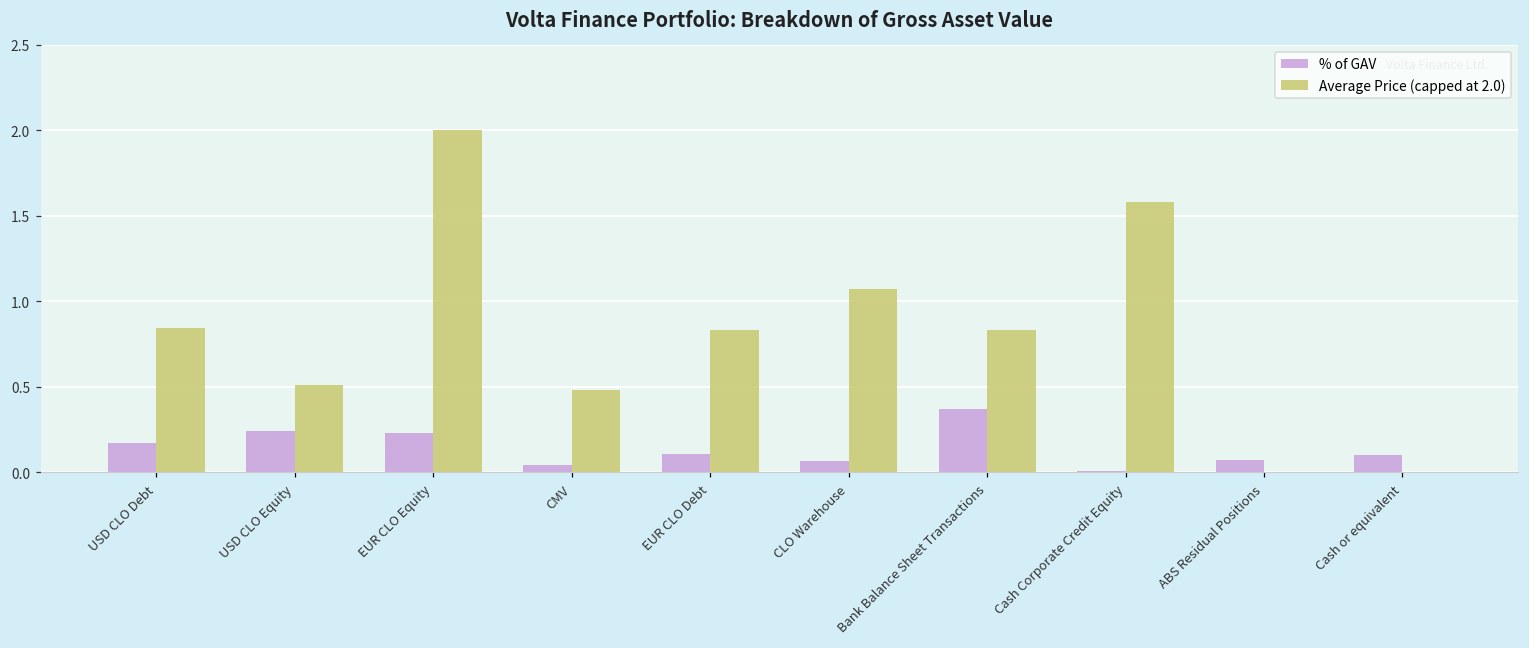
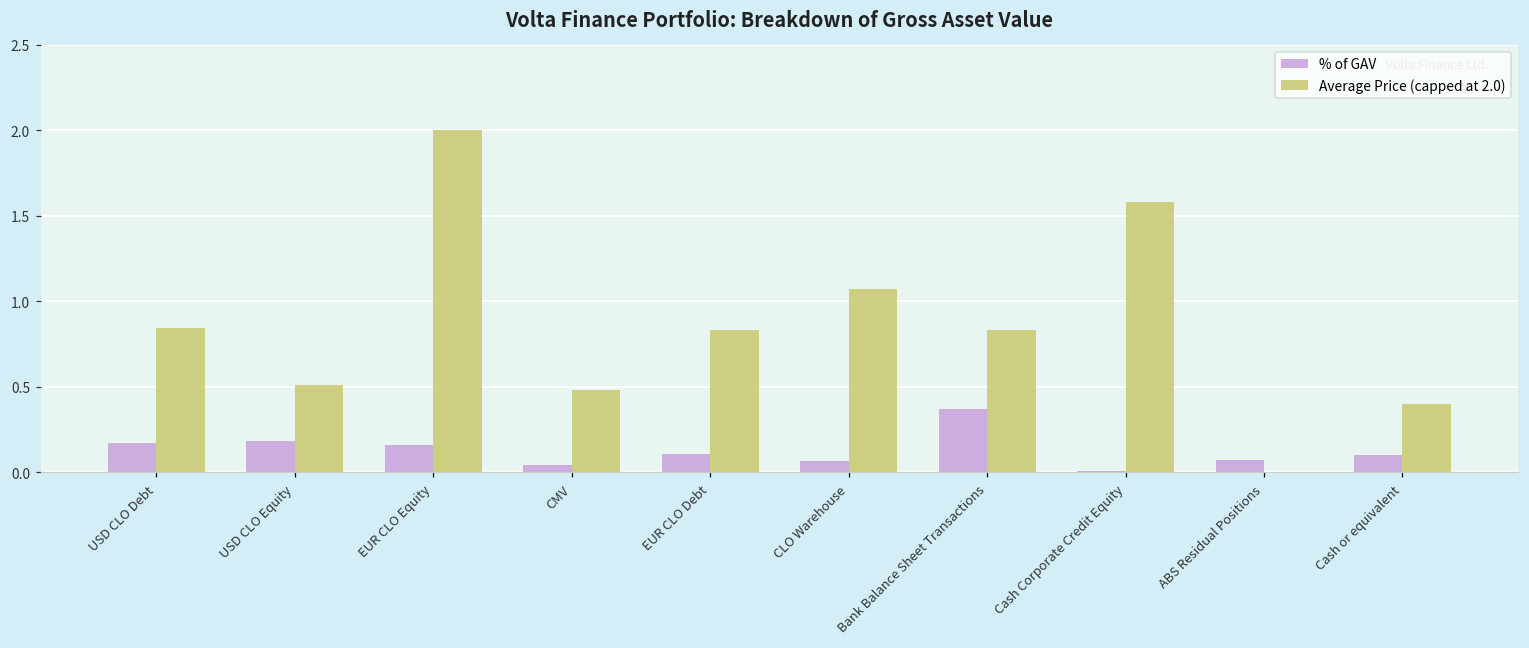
  {
    "% of GAV": {
      "USD CLO Debt": 0.17,
-     "USD CLO Equity": 0.24,
-     "EUR CLO Equity": 0.23,
+     "USD CLO Equity": 0.19,
+     "EUR CLO Equity": 0.16,
      "CMV": 0.05,
      "EUR CLO Debt": 0.11,
      "CLO Warehouse": 0.07,
      "Bank Balance Sheet Transactions": 0.37,
      "ABS Residual Positions": 0.07,
      "Cash or equivalent": 0.10
    },
    "Average Price (capped at 2.0)": {
      "USD CLO Debt": 0.84,
      "USD CLO Equity": 0.5,
      "EUR CLO Equity": 2.0,
      "CMV": 0.48,
      "EUR CLO Debt": 0.83,
      "CLO Warehouse": 1.07,
      "Bank Balance Sheet Transactions": 0.83,
      "Cash Corporate Credit Equity": 1.58,
-     "Cash or equivalent": 0.0
+     "Cash or equivalent": 0.4
    }
  }
